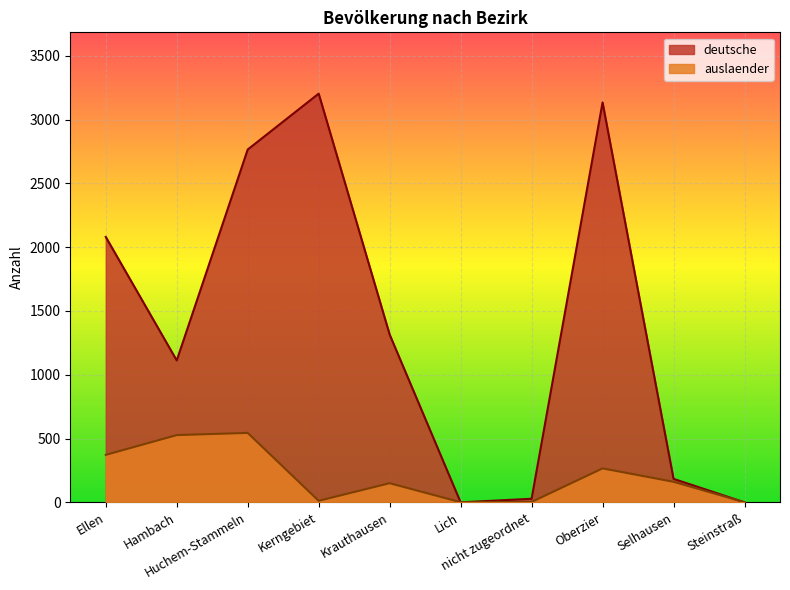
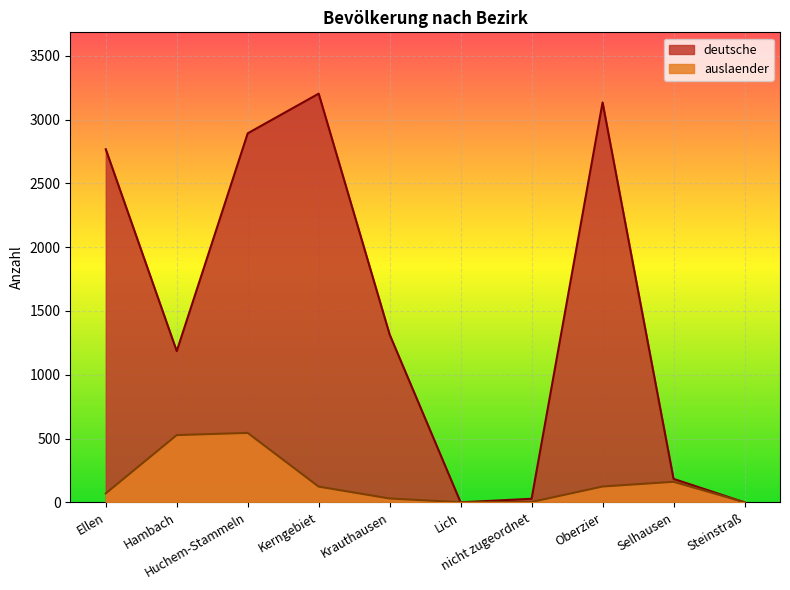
  {
    "deutsche": {
-     "Ellen": 2080,
-     "Hambach": 1110,
-     "Huchem-Stammeln": 2770,
+     "Ellen": 2770,
+     "Hambach": 1190,
+     "Huchem-Stammeln": 2890,
      "Kerngebiet": 3200,
      "Krauthausen": 1320,
      "nicht zugeordnet": 30,
      "Oberzier": 3130,
      "Selhausen": 180
    },
    "auslaender": {
-     "Ellen": 370,
+     "Ellen": 70,
      "Hambach": 530,
      "Huchem-Stammeln": 540,
-     "Kerngebiet": 10,
-     "Krauthausen": 150,
+     "Kerngebiet": 120,
+     "Krauthausen": 30,
      "nicht zugeordnet": 0,
-     "Oberzier": 270,
+     "Oberzier": 120,
      "Selhausen": 160
    }
  }
